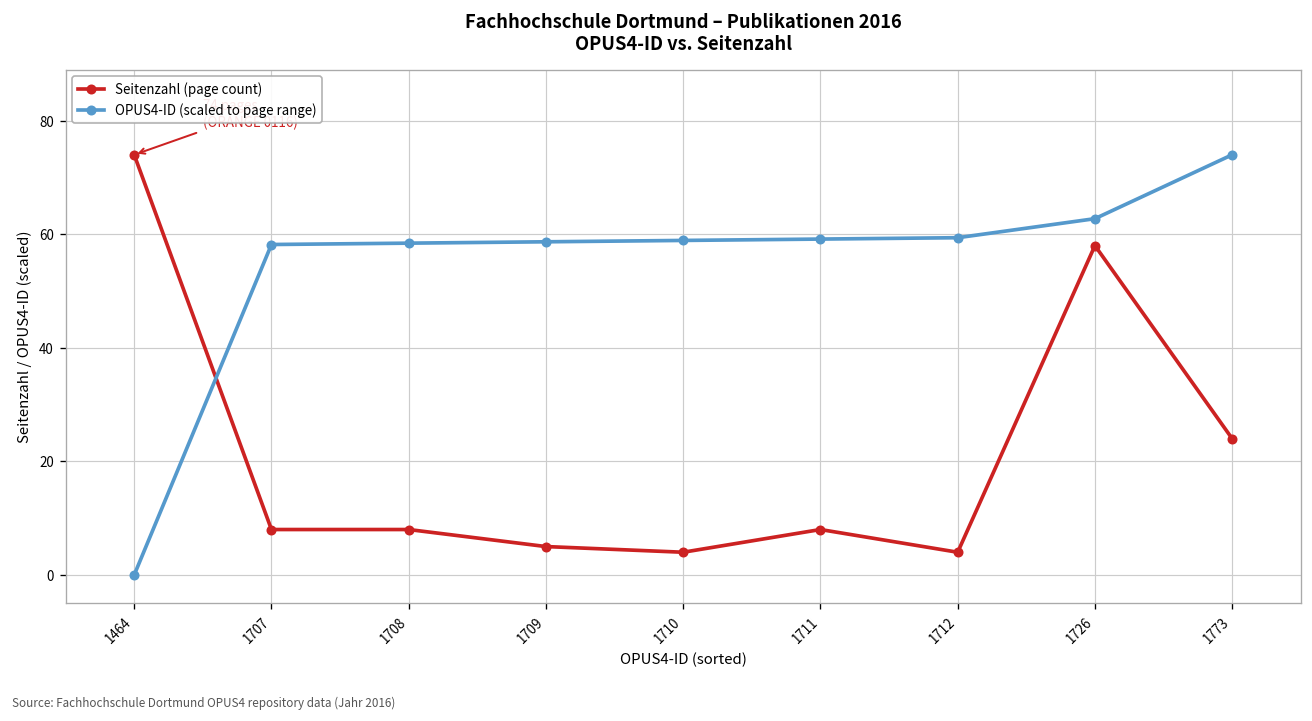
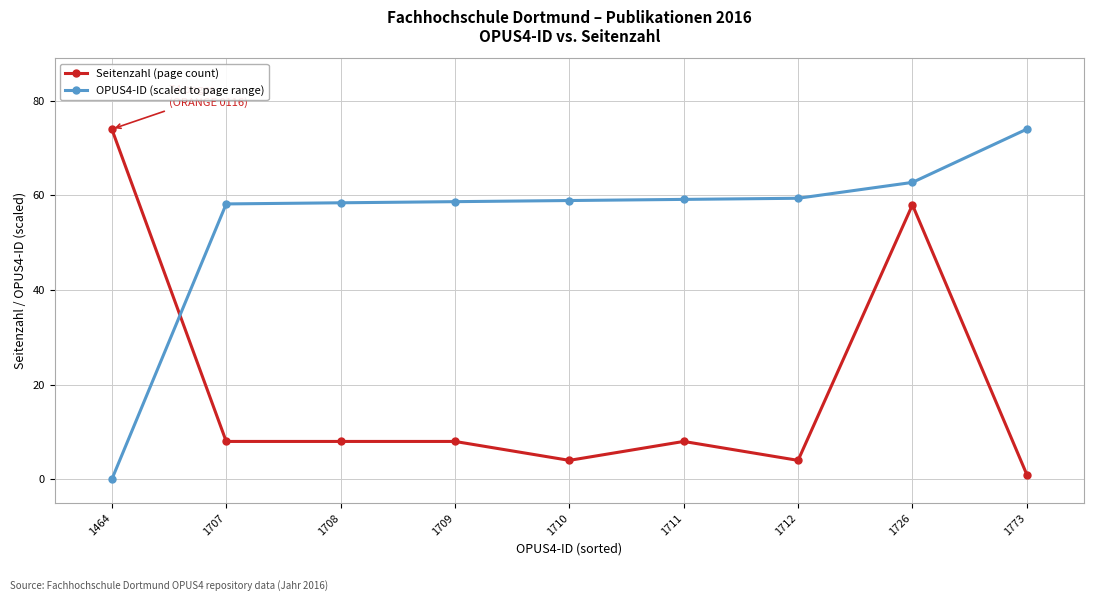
  {
    "Seitenzahl (page count)": {
      "1707": 8,
      "1708": 8,
-     "1709": 5,
+     "1709": 8,
      "1710": 4,
      "1711": 8,
      "1712": 4,
      "1726": 58,
-     "1773": 24
+     "1773": 1
    },
    "OPUS4-ID (scaled to page range)": {
      "1464": 0,
      "1707": 58,
      "1708": 58,
      "1709": 59,
      "1710": 59,
      "1711": 59,
      "1712": 59,
      "1726": 63,
      "1773": 74
    }
  }
